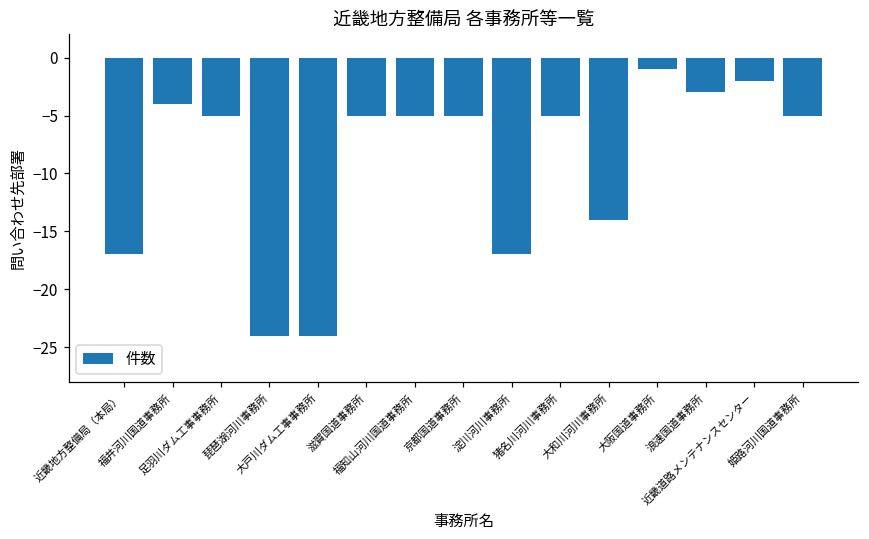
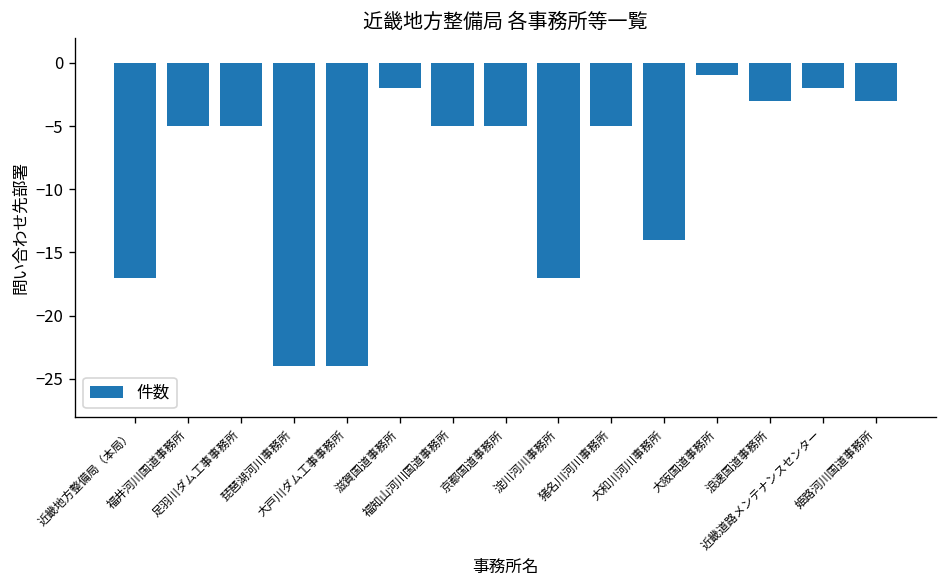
  {
    "近畿地方整備局（本局）": -17,
-   "福井河川国道事務所": -4,
+   "福井河川国道事務所": -5,
    "足羽川ダム工事事務所": -5,
    "琵琶湖河川事務所": -24,
    "大戸川ダム工事事務所": -24,
-   "滋賀国道事務所": -5,
+   "滋賀国道事務所": -2,
    "福知山河川国道事務所": -5,
    "京都国道事務所": -5,
    "淀川河川事務所": -17,
    "猪名川河川事務所": -5,
    "大和川河川事務所": -14,
    "大阪国道事務所": -1,
    "浪速国道事務所": -3,
    "近畿道路メンテナンスセンター": -2,
-   "姫路河川国道事務所": -5
+   "姫路河川国道事務所": -3
  }
